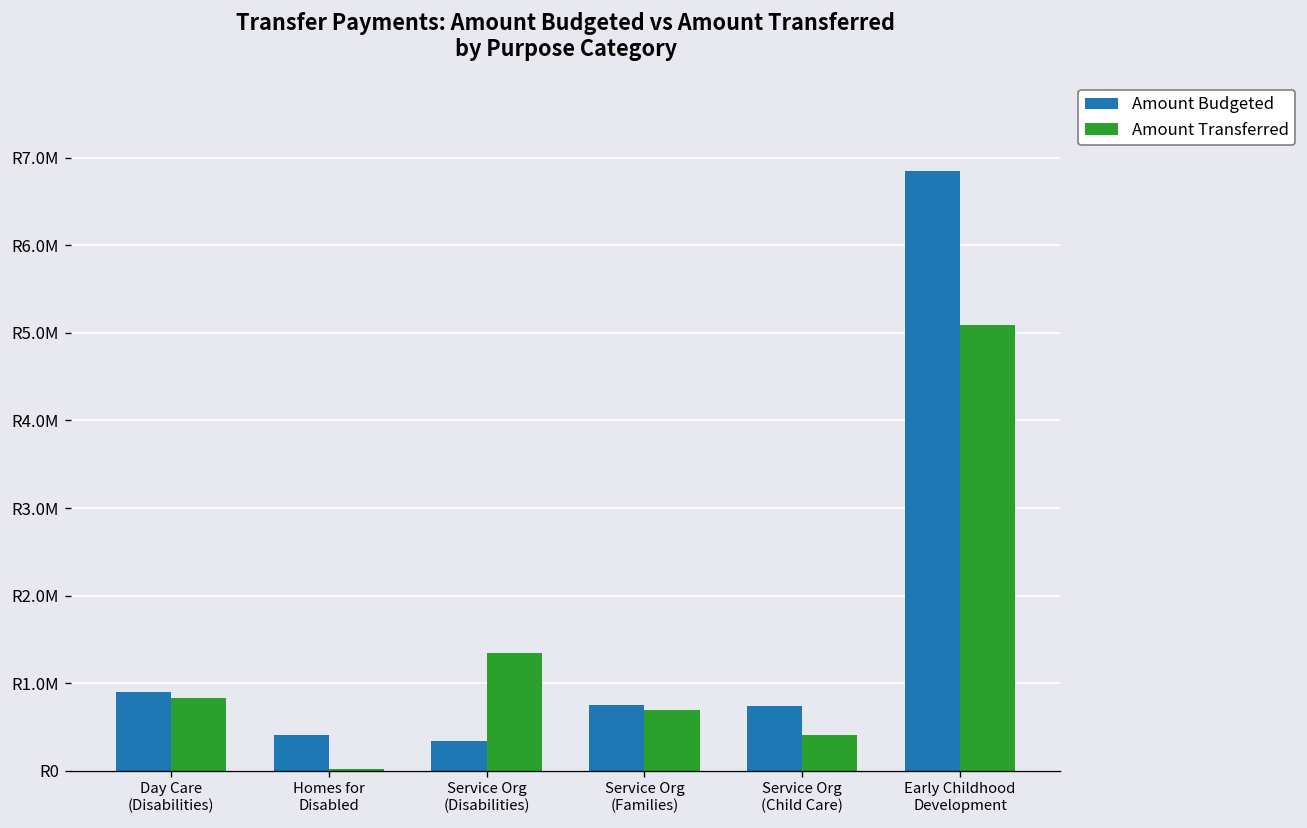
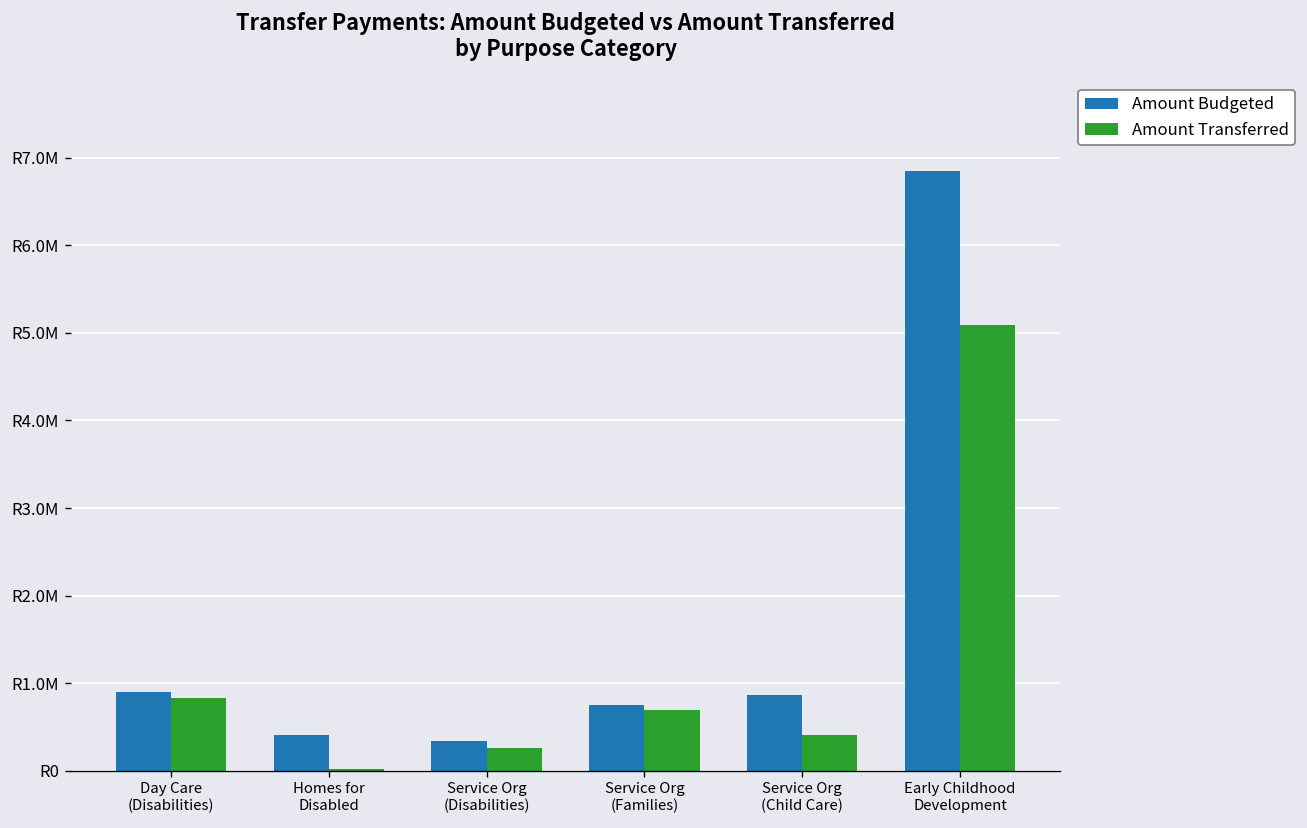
  {
    "Amount Budgeted": {
      "Day Care (Disabilities)": "R900000",
      "Homes for Disabled": "R400000",
      "Service Org (Disabilities)": "R300000",
      "Service Org (Families)": "R800000",
-     "Service Org (Child Care)": "R700000",
+     "Service Org (Child Care)": "R900000",
      "Early Childhood Development": "R6800000"
    },
    "Amount Transferred": {
      "Day Care (Disabilities)": "R800000",
-     "Service Org (Disabilities)": "R1300000",
+     "Service Org (Disabilities)": "R300000",
      "Service Org (Families)": "R700000",
      "Service Org (Child Care)": "R400000",
      "Early Childhood Development": "R5100000"
    }
  }
